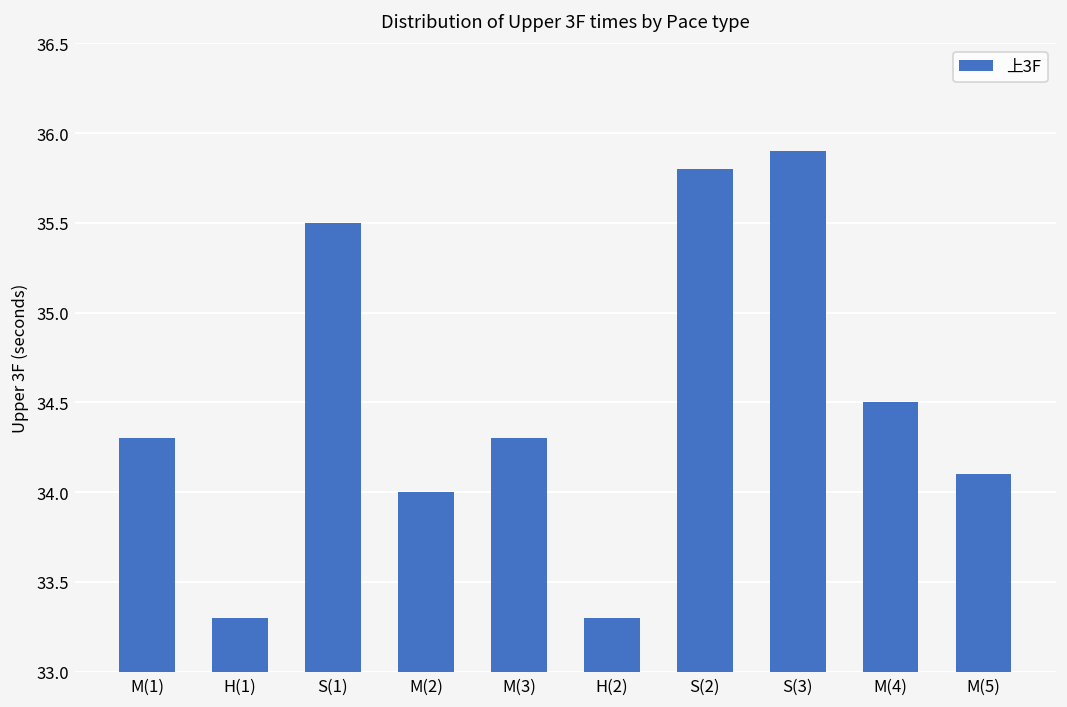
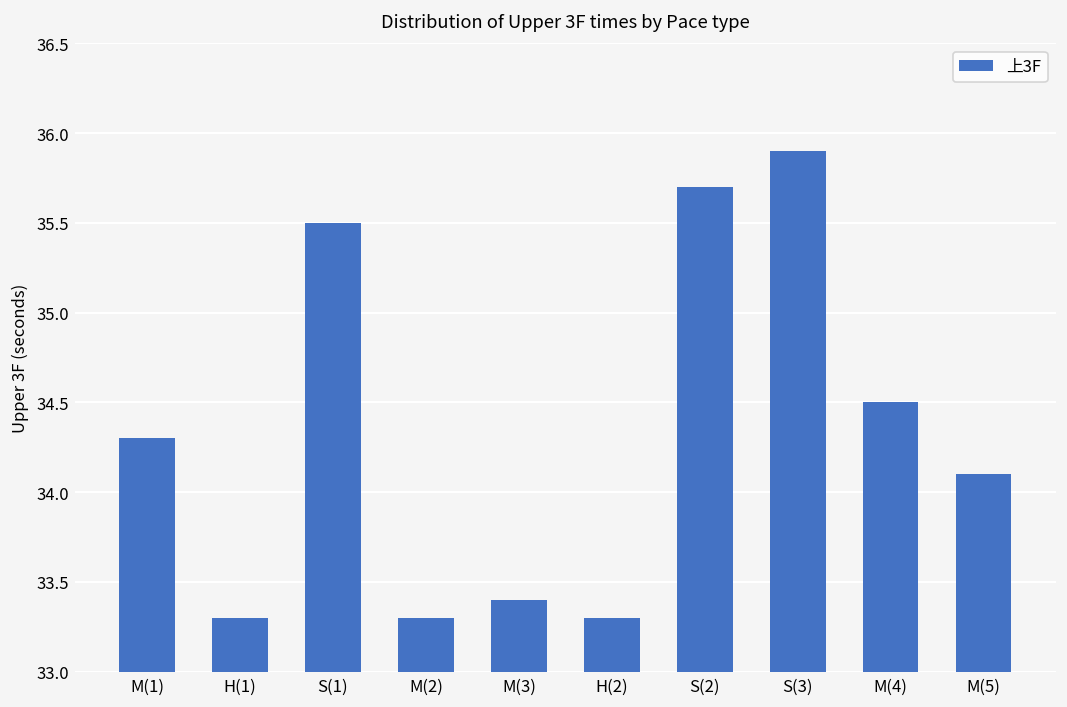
  {
    "M(1)": 34.3,
    "H(1)": 33.3,
    "S(1)": 35.5,
-   "M(2)": 34.0,
-   "M(3)": 34.3,
+   "M(2)": 33.3,
+   "M(3)": 33.4,
    "H(2)": 33.3,
-   "S(2)": 35.8,
+   "S(2)": 35.7,
    "S(3)": 35.9,
    "M(4)": 34.5,
    "M(5)": 34.1
  }
